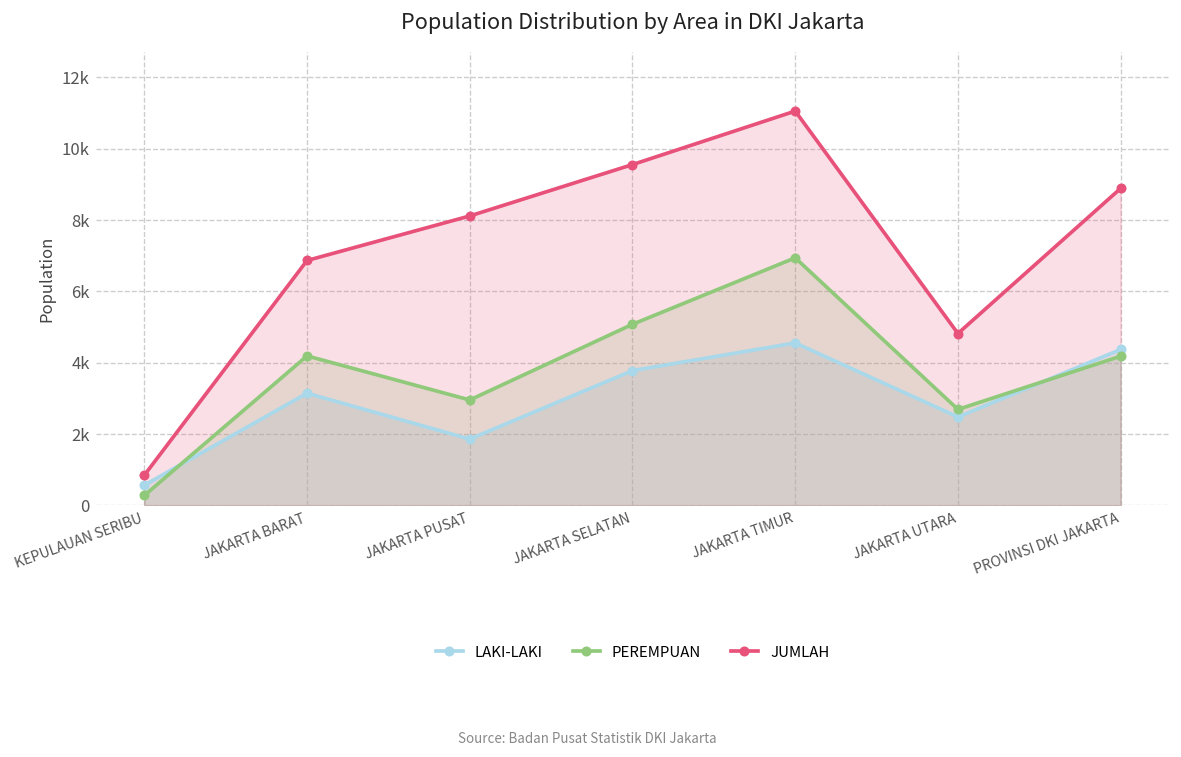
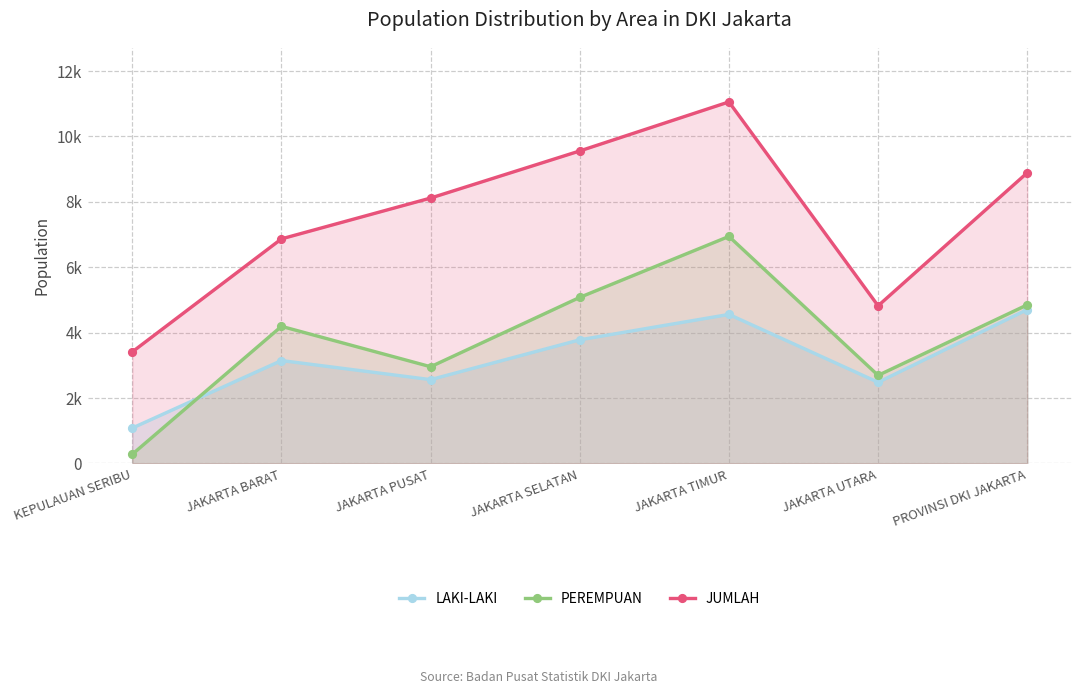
  {
    "LAKI-LAKI": {
-     "KEPULAUAN SERIBU": 600,
+     "KEPULAUAN SERIBU": 1100,
      "JAKARTA BARAT": 3100,
-     "JAKARTA PUSAT": 1900,
+     "JAKARTA PUSAT": 2600,
      "JAKARTA SELATAN": 3800,
      "JAKARTA TIMUR": 4600,
      "JAKARTA UTARA": 2500,
-     "PROVINSI DKI JAKARTA": 4400
+     "PROVINSI DKI JAKARTA": 4700
    },
    "PEREMPUAN": {
      "KEPULAUAN SERIBU": 300,
      "JAKARTA BARAT": 4200,
      "JAKARTA PUSAT": 3000,
      "JAKARTA SELATAN": 5100,
      "JAKARTA TIMUR": 6900,
      "JAKARTA UTARA": 2700,
-     "PROVINSI DKI JAKARTA": 4200
+     "PROVINSI DKI JAKARTA": 4800
    },
    "JUMLAH": {
-     "KEPULAUAN SERIBU": 800,
+     "KEPULAUAN SERIBU": 3400,
      "JAKARTA BARAT": 6900,
      "JAKARTA PUSAT": 8100,
      "JAKARTA SELATAN": 9600,
      "JAKARTA TIMUR": 11100,
      "JAKARTA UTARA": 4800,
      "PROVINSI DKI JAKARTA": 8900
    }
  }
